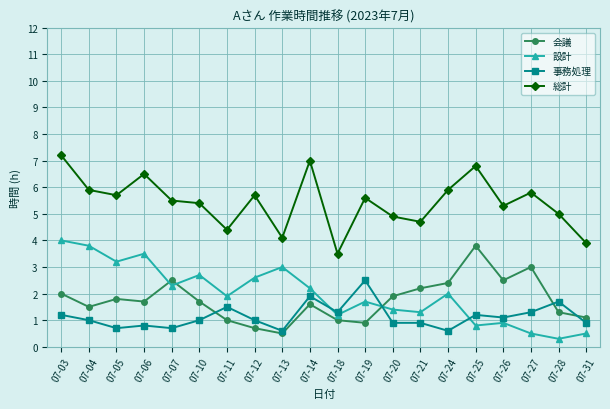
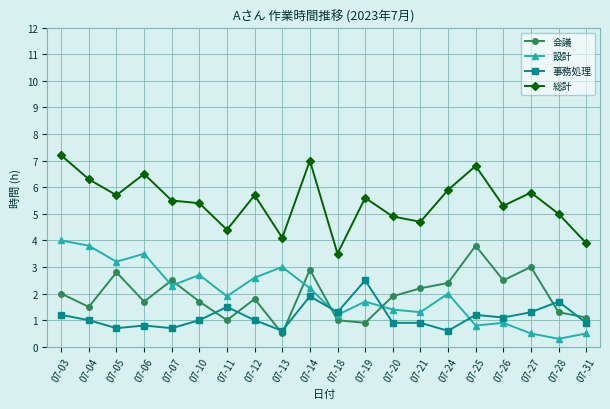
  {
    "会議": {
      "07-03": 2.0,
      "07-04": 1.5,
-     "07-05": 1.8,
+     "07-05": 2.8,
      "07-06": 1.7,
      "07-07": 2.5,
      "07-10": 1.7,
      "07-11": 1.0,
-     "07-12": 0.7,
+     "07-12": 1.8,
      "07-13": 0.5,
-     "07-14": 1.6,
+     "07-14": 2.9,
      "07-18": 1.0,
      "07-19": 0.9,
      "07-20": 1.9,
      "07-21": 2.2,
      "07-24": 2.4,
      "07-25": 3.8,
      "07-26": 2.5,
      "07-27": 3.0,
      "07-28": 1.3,
      "07-31": 1.1
    },
    "総計": {
      "07-03": 7.2,
-     "07-04": 5.9,
+     "07-04": 6.3,
      "07-05": 5.7,
      "07-06": 6.5,
      "07-07": 5.5,
      "07-10": 5.4,
      "07-11": 4.4,
      "07-12": 5.7,
      "07-13": 4.1,
      "07-14": 7.0,
      "07-18": 3.5,
      "07-19": 5.6,
      "07-20": 4.9,
      "07-21": 4.7,
      "07-24": 5.9,
      "07-25": 6.8,
      "07-26": 5.3,
      "07-27": 5.8,
      "07-28": 5.0,
      "07-31": 3.9
    }
  }
